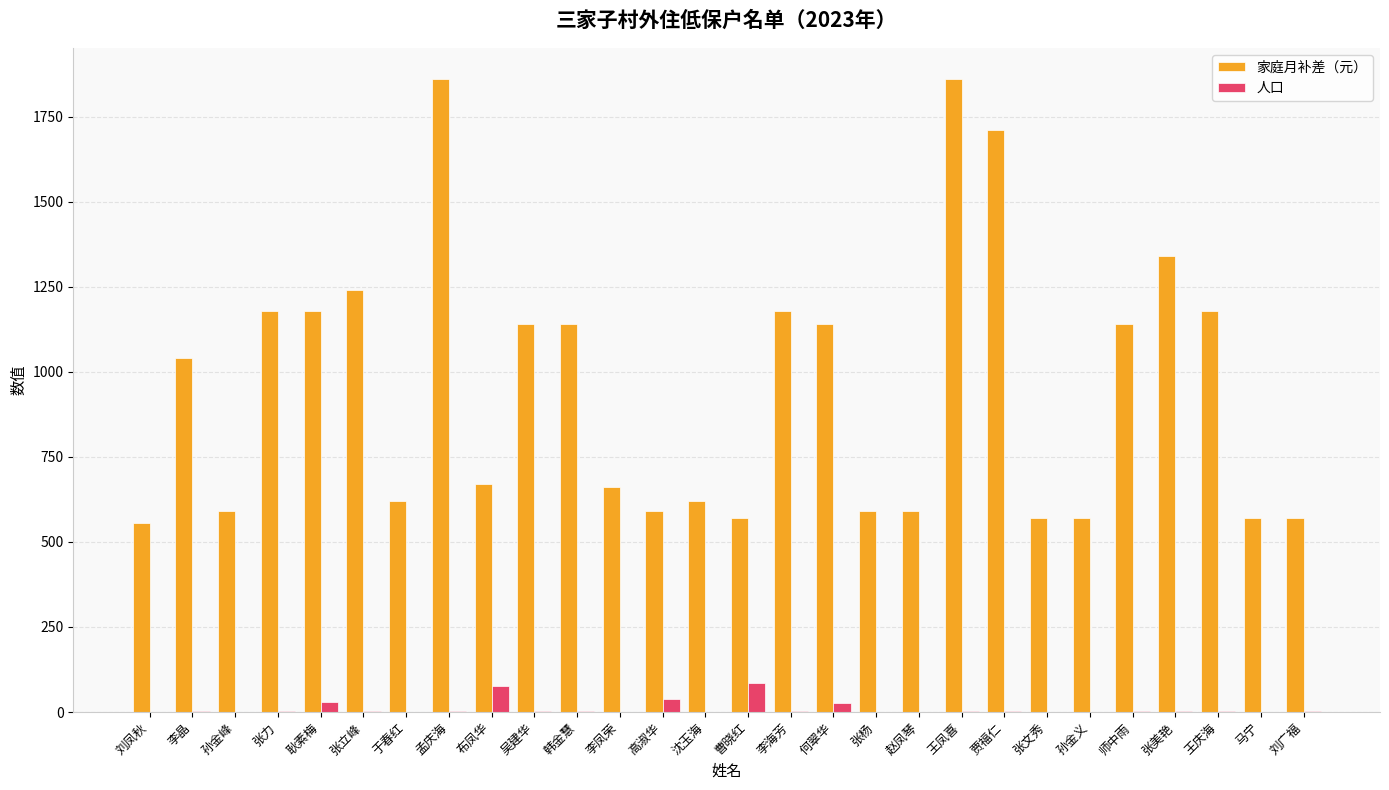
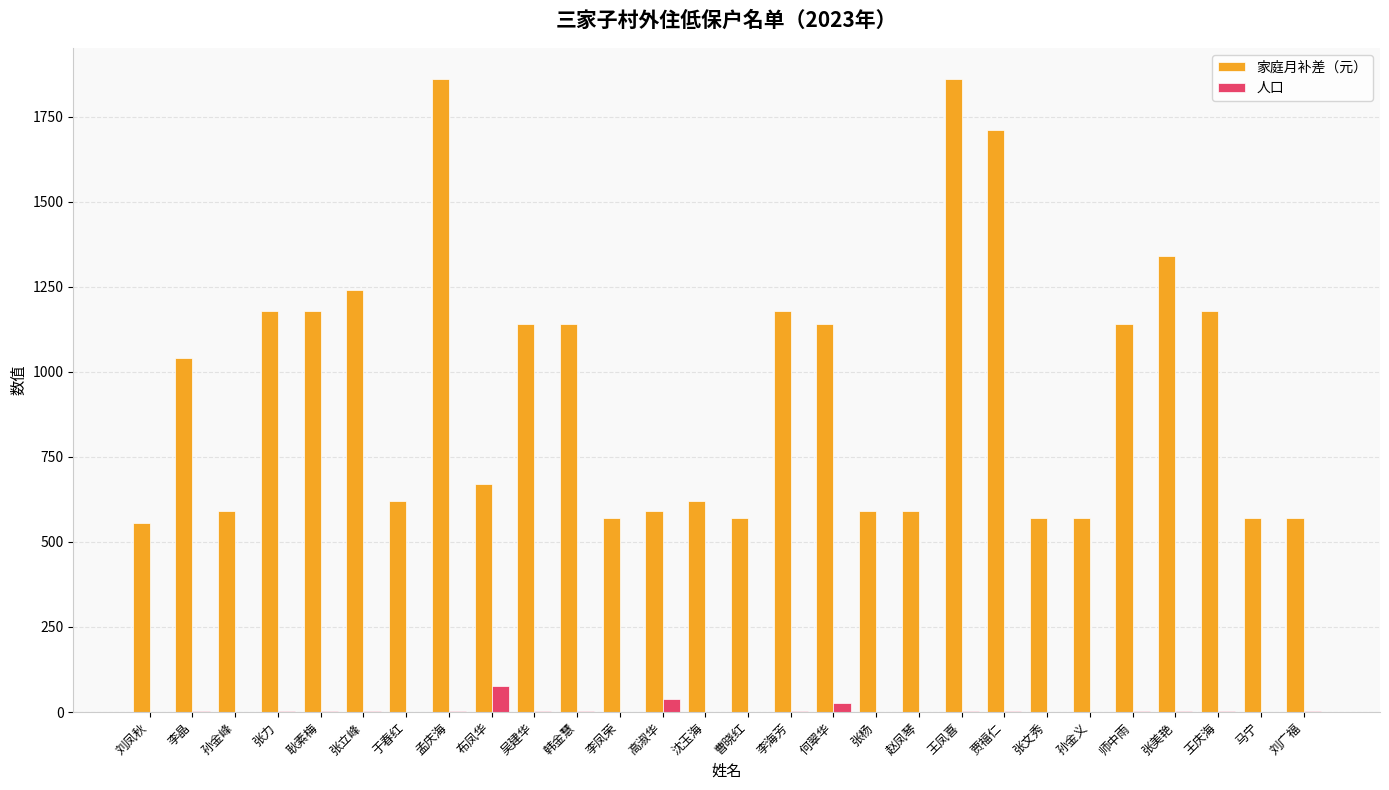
  {
    "家庭月补差（元）": {
      "刘凤秋": 560,
      "李晶": 1040,
      "孙金峰": 590,
      "张力": 1180,
      "耿素梅": 1180,
      "张立峰": 1240,
      "于春红": 620,
      "孟庆海": 1860,
      "布凤华": 670,
      "吴建华": 1140,
      "韩金慧": 1140,
-     "李凤荣": 660,
+     "李凤荣": 570,
      "高淑华": 590,
      "沈玉海": 620,
      "曹晓红": 570,
      "李海芳": 1180,
      "何翠华": 1140,
      "张杨": 590,
      "赵凤琴": 590,
      "王凤喜": 1860,
      "贾福仁": 1710,
      "张文秀": 570,
      "孙金义": 570,
      "师中雨": 1140,
      "张美艳": 1340,
      "王庆海": 1180,
      "马宁": 570,
      "刘广福": 570
    },
    "人口": {
-     "耿素梅": 30,
+     "耿素梅": 0,
      "布凤华": 80,
      "高淑华": 40,
-     "曹晓红": 90,
+     "曹晓红": 0,
      "何翠华": 30
    }
  }
